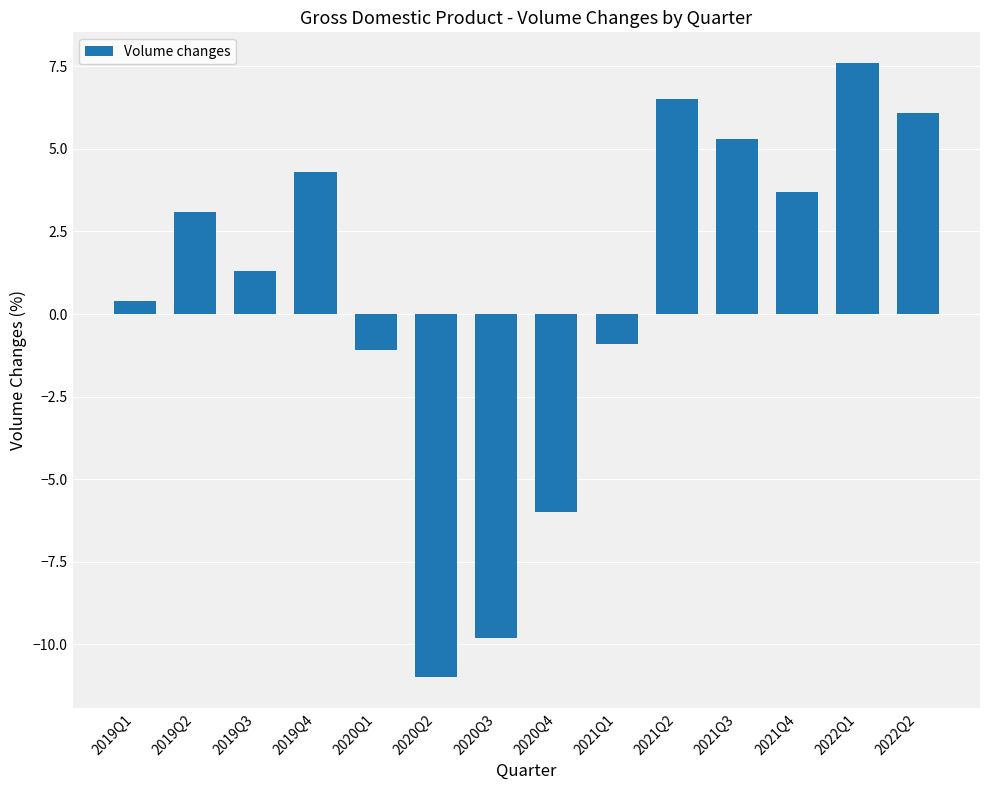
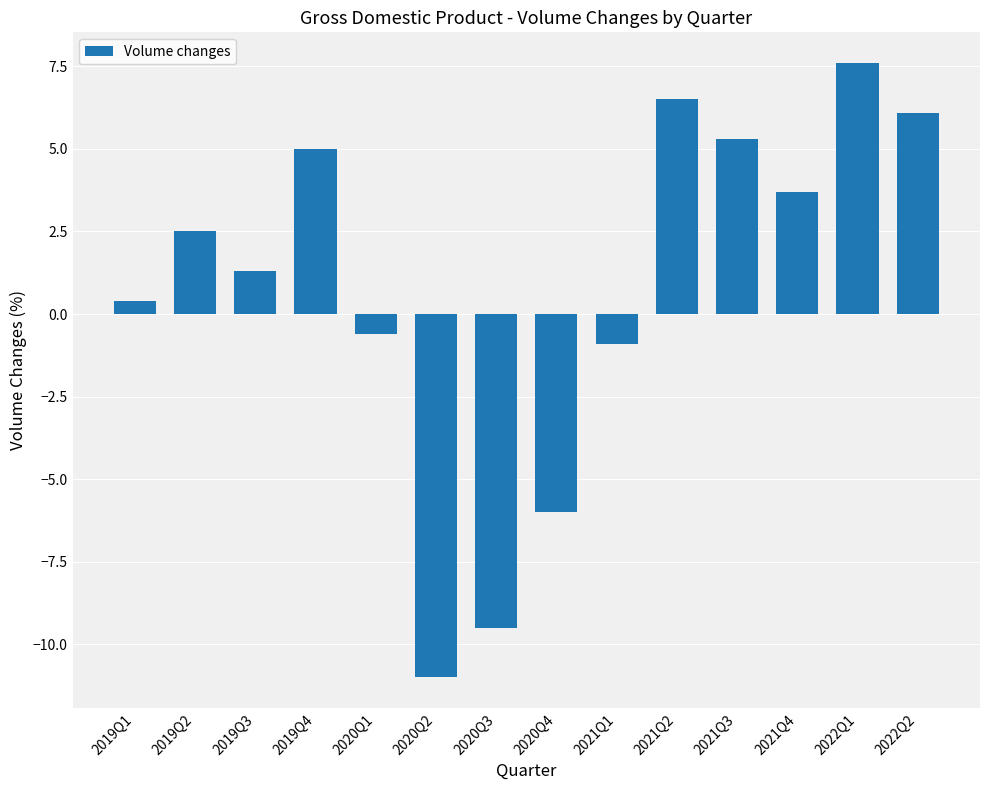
  {
    "2019Q1": 0.4,
-   "2019Q2": 3.1,
+   "2019Q2": 2.5,
    "2019Q3": 1.3,
-   "2019Q4": 4.3,
-   "2020Q1": -1.1,
+   "2019Q4": 5.0,
+   "2020Q1": -0.6,
    "2020Q2": -11.0,
-   "2020Q3": -9.8,
+   "2020Q3": -9.5,
    "2020Q4": -6.0,
    "2021Q1": -0.9,
    "2021Q2": 6.5,
    "2021Q3": 5.3,
    "2021Q4": 3.7,
    "2022Q1": 7.6,
    "2022Q2": 6.1
  }
